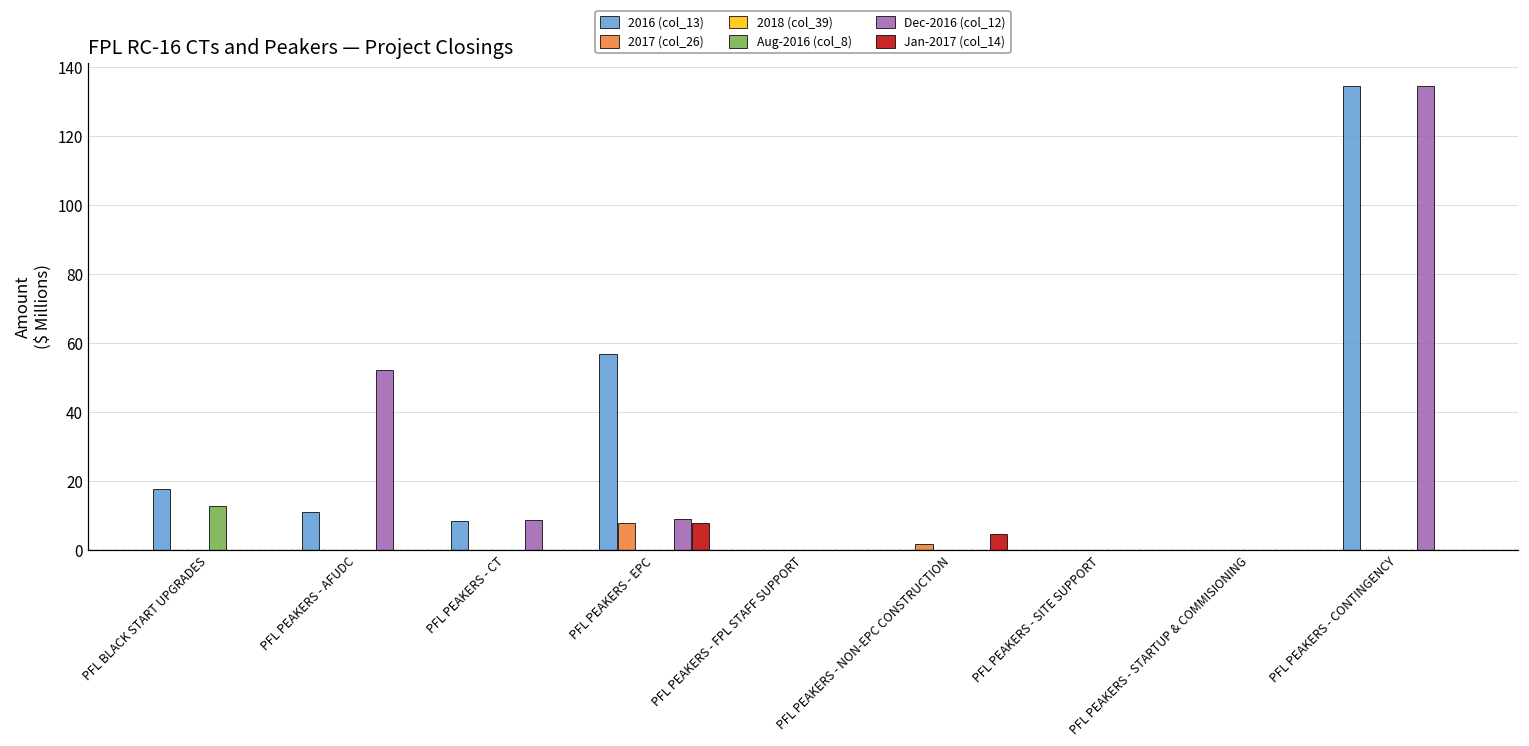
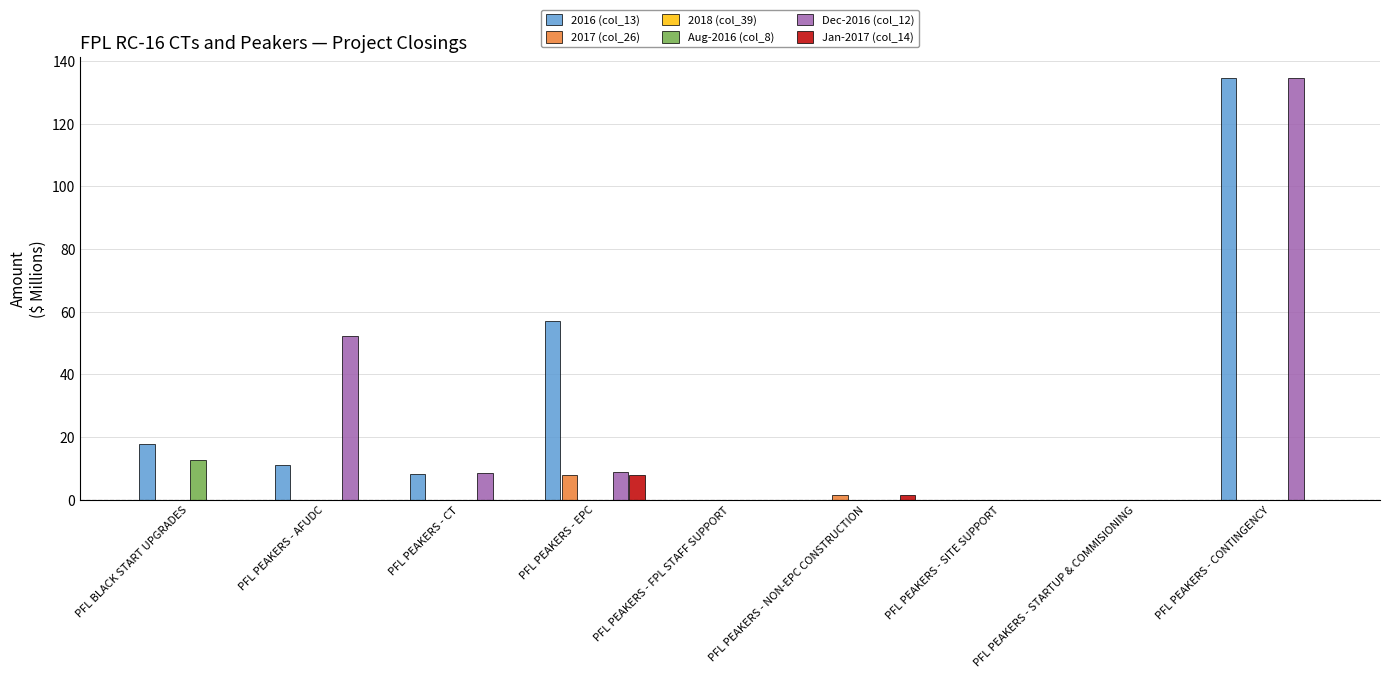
  {
    "2016 (col_13)": {
      "PFL BLACK START UPGRADES": 18,
      "PFL PEAKERS - AFUDC": 11,
      "PFL PEAKERS - CT": 8,
      "PFL PEAKERS - EPC": 57,
      "PFL PEAKERS - CONTINGENCY": 134
    },
    "2017 (col_26)": {
      "PFL BLACK START UPGRADES": 0,
      "PFL PEAKERS - AFUDC": 0,
      "PFL PEAKERS - CT": 0,
      "PFL PEAKERS - EPC": 8,
      "PFL PEAKERS - FPL STAFF SUPPORT": 0,
      "PFL PEAKERS - NON-EPC CONSTRUCTION": 2,
      "PFL PEAKERS - SITE SUPPORT": 0,
      "PFL PEAKERS - STARTUP & COMMISIONING": 0,
      "PFL PEAKERS - CONTINGENCY": 0
    },
    "2018 (col_39)": {
      "PFL BLACK START UPGRADES": 0,
      "PFL PEAKERS - AFUDC": 0,
      "PFL PEAKERS - CT": 0,
      "PFL PEAKERS - EPC": 0,
      "PFL PEAKERS - FPL STAFF SUPPORT": 0,
      "PFL PEAKERS - NON-EPC CONSTRUCTION": 0,
      "PFL PEAKERS - SITE SUPPORT": 0,
      "PFL PEAKERS - STARTUP & COMMISIONING": 0,
      "PFL PEAKERS - CONTINGENCY": 0
    },
    "Aug-2016 (col_8)": {
      "PFL BLACK START UPGRADES": 13,
      "PFL PEAKERS - AFUDC": 0,
      "PFL PEAKERS - CT": 0,
      "PFL PEAKERS - EPC": 0,
      "PFL PEAKERS - FPL STAFF SUPPORT": 0,
      "PFL PEAKERS - NON-EPC CONSTRUCTION": 0,
      "PFL PEAKERS - SITE SUPPORT": 0,
      "PFL PEAKERS - STARTUP & COMMISIONING": 0,
      "PFL PEAKERS - CONTINGENCY": 0
    },
    "Dec-2016 (col_12)": {
      "PFL BLACK START UPGRADES": 0,
      "PFL PEAKERS - AFUDC": 52,
      "PFL PEAKERS - CT": 9,
      "PFL PEAKERS - EPC": 9,
      "PFL PEAKERS - CONTINGENCY": 134
    },
    "Jan-2017 (col_14)": {
      "PFL BLACK START UPGRADES": 0,
      "PFL PEAKERS - AFUDC": 0,
      "PFL PEAKERS - CT": 0,
      "PFL PEAKERS - EPC": 8,
      "PFL PEAKERS - FPL STAFF SUPPORT": 0,
-     "PFL PEAKERS - NON-EPC CONSTRUCTION": 5,
+     "PFL PEAKERS - NON-EPC CONSTRUCTION": 2,
      "PFL PEAKERS - SITE SUPPORT": 0,
      "PFL PEAKERS - STARTUP & COMMISIONING": 0,
      "PFL PEAKERS - CONTINGENCY": 0
    }
  }
